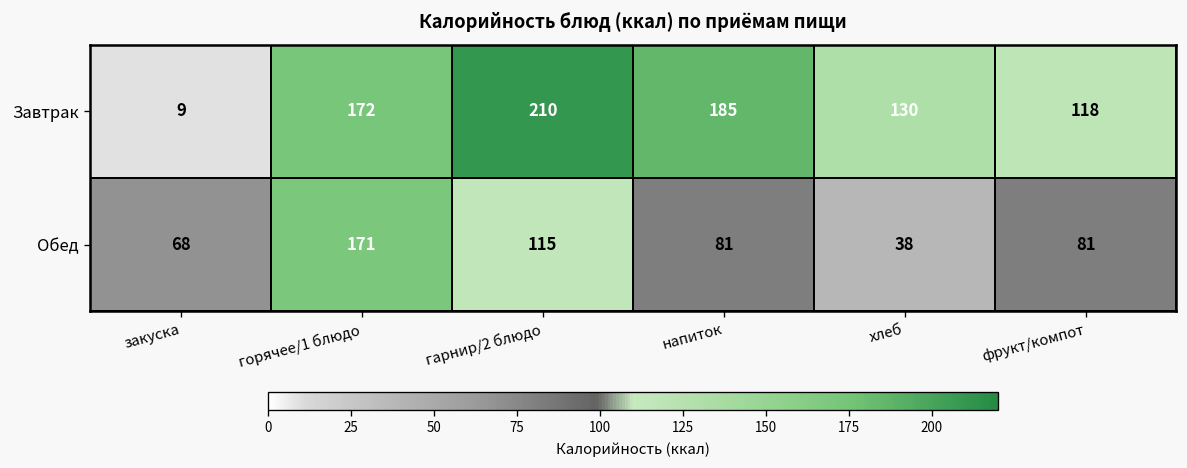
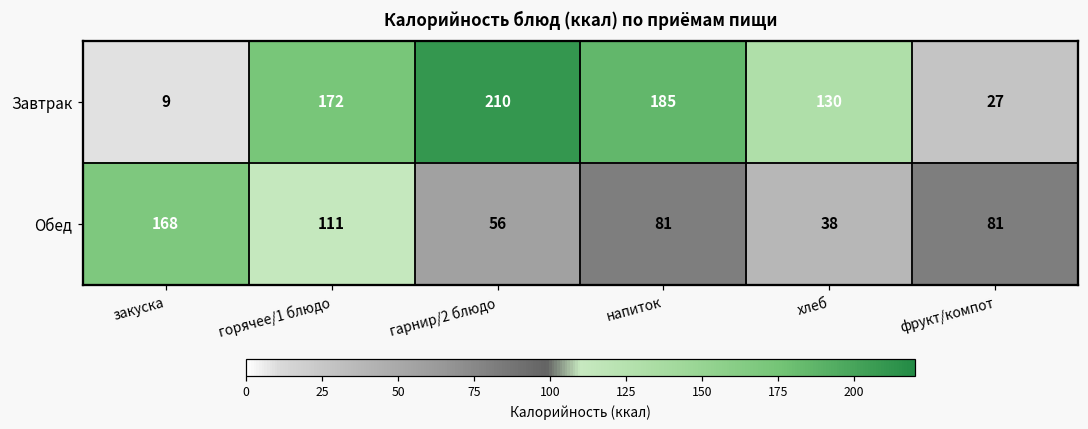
  {
    "Завтрак": {
      "закуска": 9,
      "горячее/1 блюдо": 172,
      "гарнир/2 блюдо": 210,
      "напиток": 185,
      "хлеб": 130,
-     "фрукт/компот": 118
+     "фрукт/компот": 27
    },
    "Обед": {
-     "закуска": 68,
-     "горячее/1 блюдо": 171,
-     "гарнир/2 блюдо": 115,
+     "закуска": 168,
+     "горячее/1 блюдо": 111,
+     "гарнир/2 блюдо": 56,
      "напиток": 81,
      "хлеб": 38,
      "фрукт/компот": 81
    }
  }
